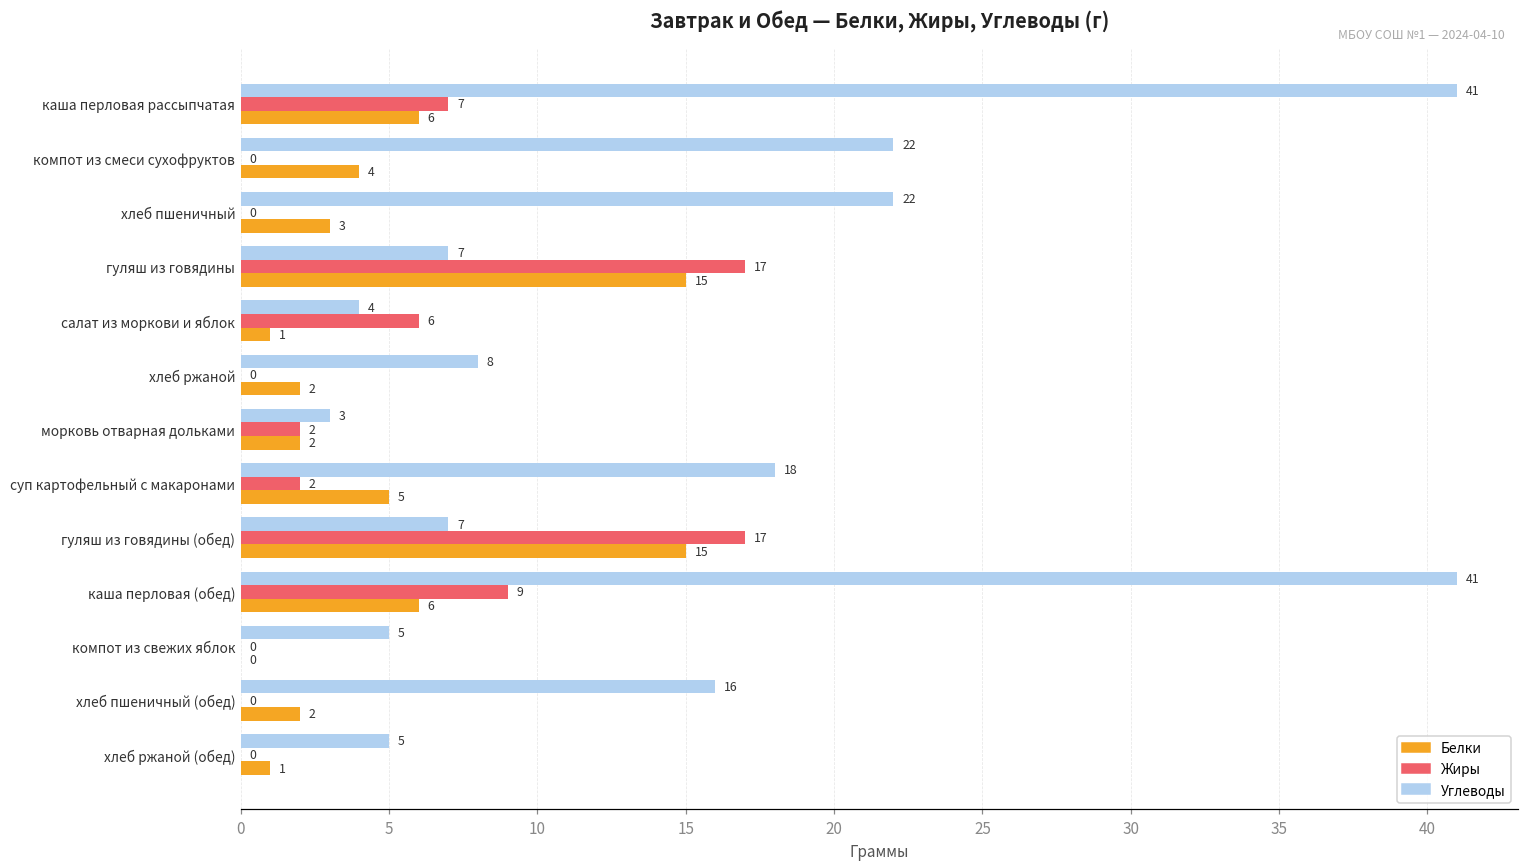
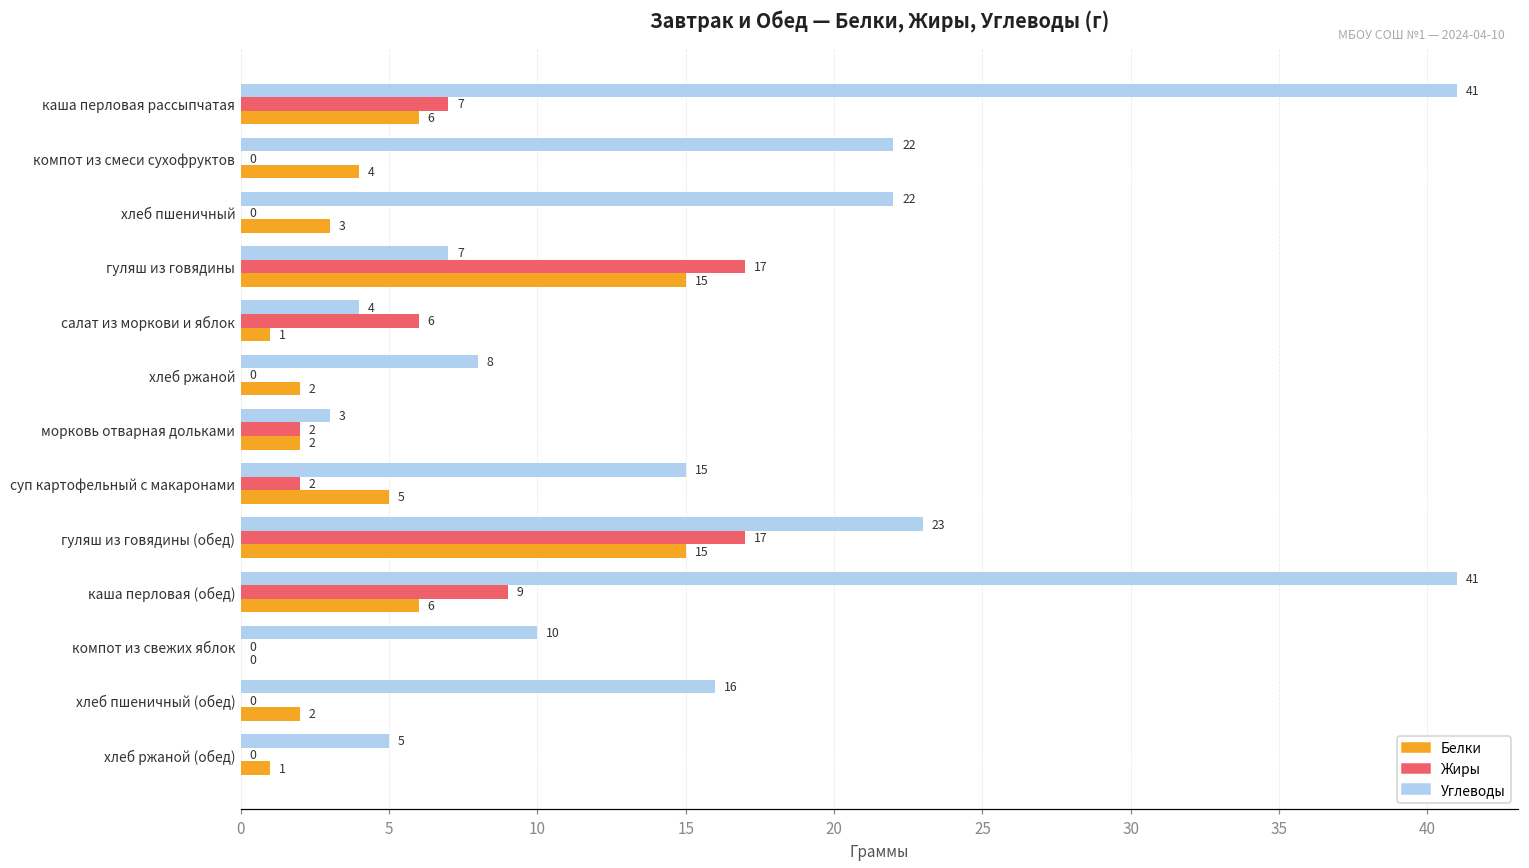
  {
    "Белки": {
      "каша перловая рассыпчатая": 6,
      "компот из смеси сухофруктов": 4,
      "хлеб пшеничный": 3,
      "гуляш из говядины": 15,
      "салат из моркови и яблок": 1,
      "хлеб ржаной": 2,
      "морковь отварная дольками": 2,
      "суп картофельный с макаронами": 5,
      "гуляш из говядины (обед)": 15,
      "каша перловая (обед)": 6,
      "компот из свежих яблок": 0,
      "хлеб пшеничный (обед)": 2,
      "хлеб ржаной (обед)": 1
    },
    "Жиры": {
      "каша перловая рассыпчатая": 7,
      "компот из смеси сухофруктов": 0,
      "хлеб пшеничный": 0,
      "гуляш из говядины": 17,
      "салат из моркови и яблок": 6,
      "хлеб ржаной": 0,
      "морковь отварная дольками": 2,
      "суп картофельный с макаронами": 2,
      "гуляш из говядины (обед)": 17,
      "каша перловая (обед)": 9,
      "компот из свежих яблок": 0,
      "хлеб пшеничный (обед)": 0,
      "хлеб ржаной (обед)": 0
    },
    "Углеводы": {
      "каша перловая рассыпчатая": 41,
      "компот из смеси сухофруктов": 22,
      "хлеб пшеничный": 22,
      "гуляш из говядины": 7,
      "салат из моркови и яблок": 4,
      "хлеб ржаной": 8,
      "морковь отварная дольками": 3,
-     "суп картофельный с макаронами": 18,
-     "гуляш из говядины (обед)": 7,
+     "суп картофельный с макаронами": 15,
+     "гуляш из говядины (обед)": 23,
      "каша перловая (обед)": 41,
-     "компот из свежих яблок": 5,
+     "компот из свежих яблок": 10,
      "хлеб пшеничный (обед)": 16,
      "хлеб ржаной (обед)": 5
    }
  }
